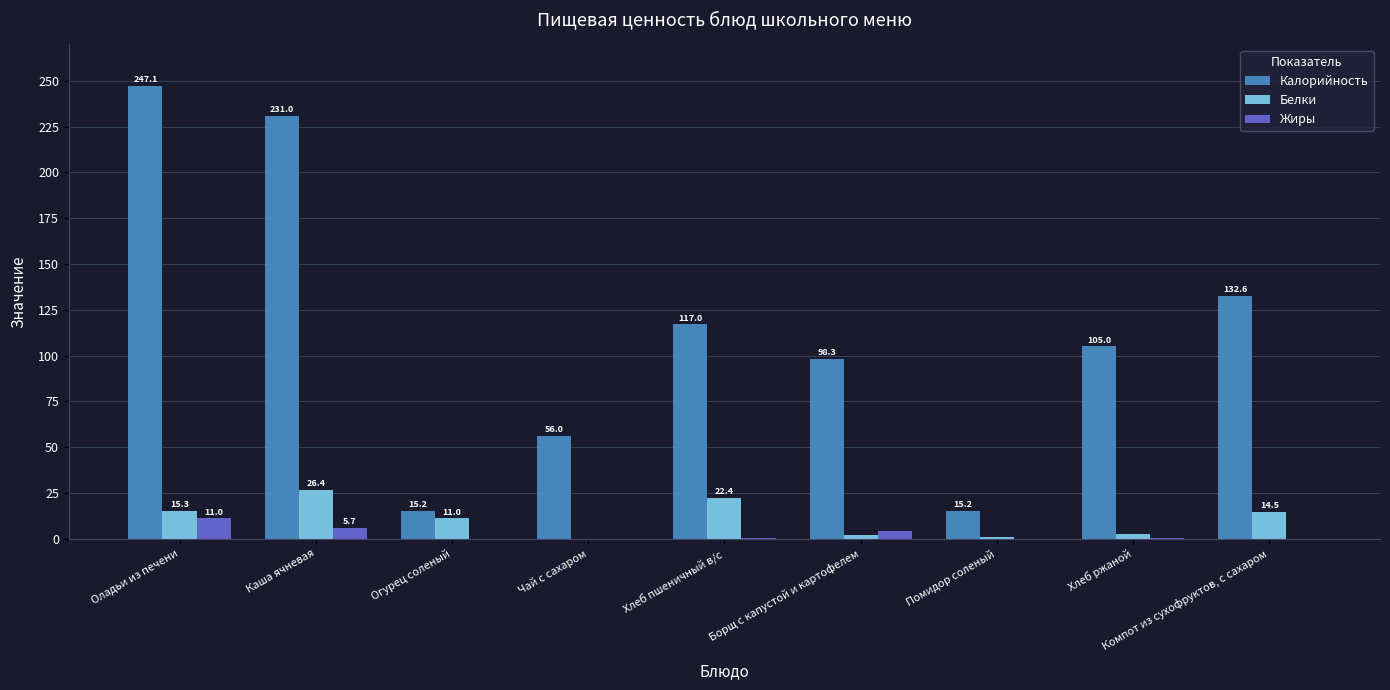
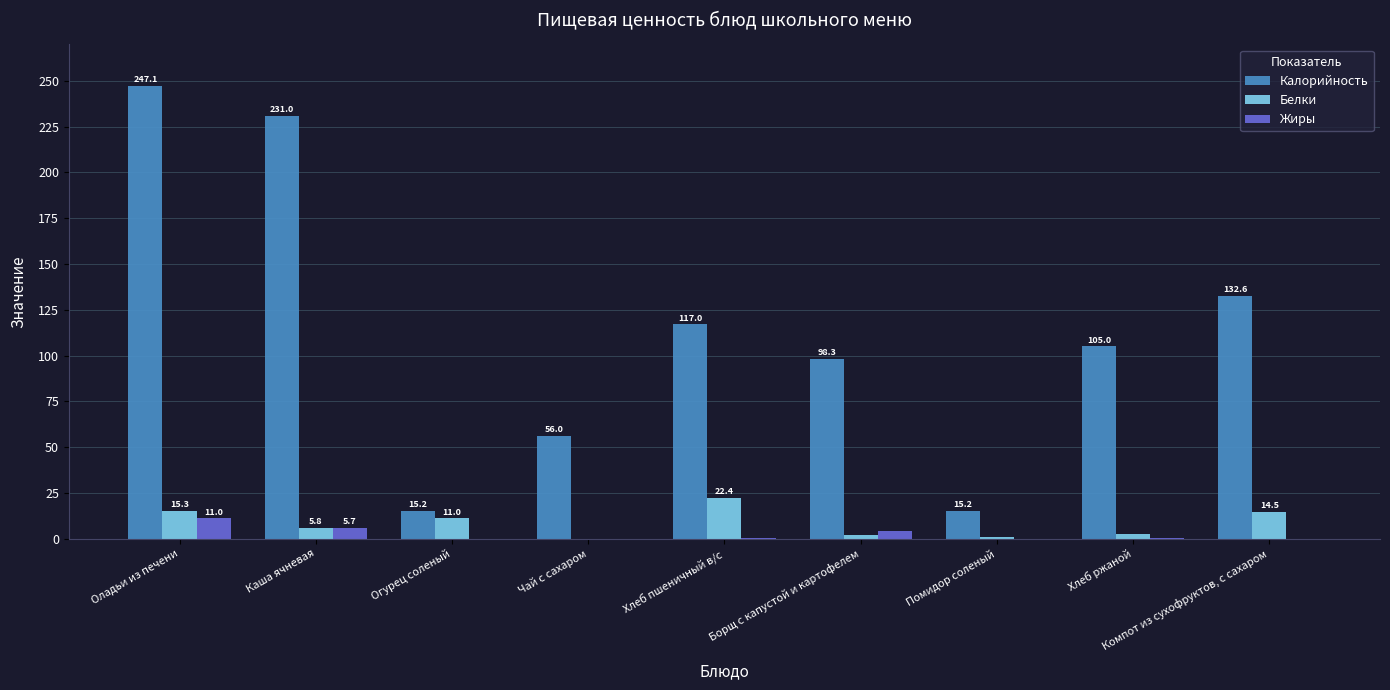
  {
    "Белки": {
      "Оладьи из печени": 15.3,
-     "Каша ячневая": 26.4,
+     "Каша ячневая": 5.8,
      "Огурец соленый": 11.0,
      "Хлеб пшеничный в/с": 22.4,
      "Компот из сухофруктов, с сахаром": 14.5
    }
  }
